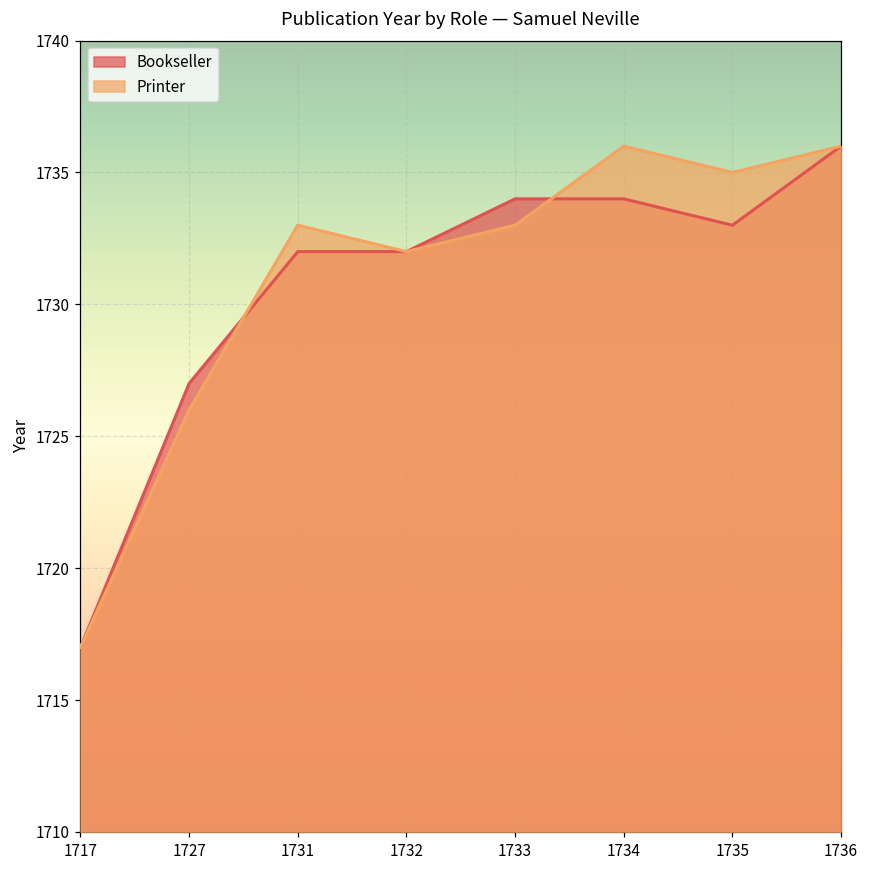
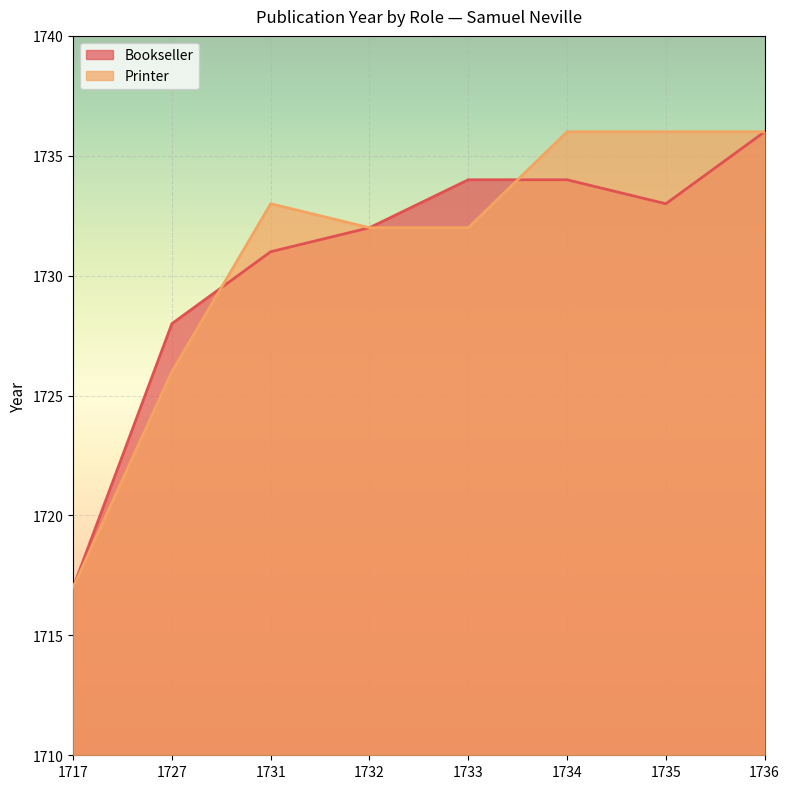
  {
    "Bookseller": {
-     "1727": 1727,
-     "1731": 1732,
+     "1727": 1728,
+     "1731": 1731,
      "1733": 1734,
      "1734": 1734,
      "1735": 1733
    },
    "Printer": {
      "1727": 1726,
      "1731": 1733,
-     "1733": 1733,
+     "1733": 1732,
      "1734": 1736,
-     "1735": 1735
+     "1735": 1736
    }
  }
